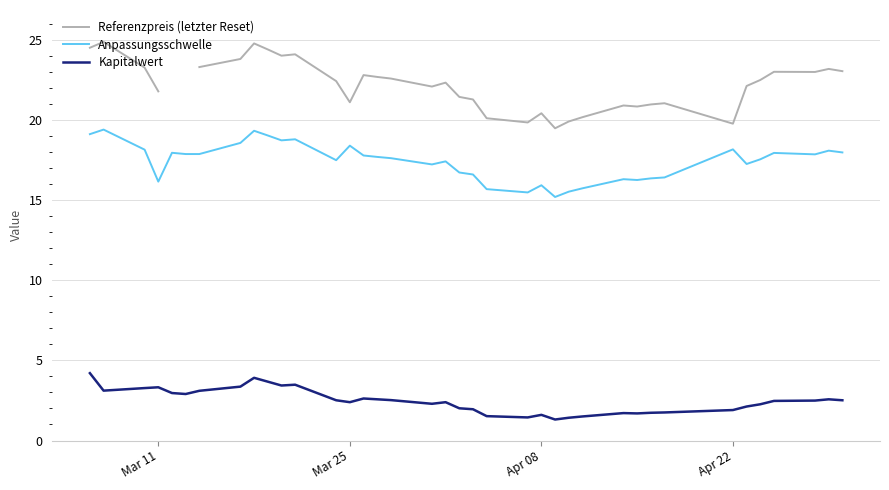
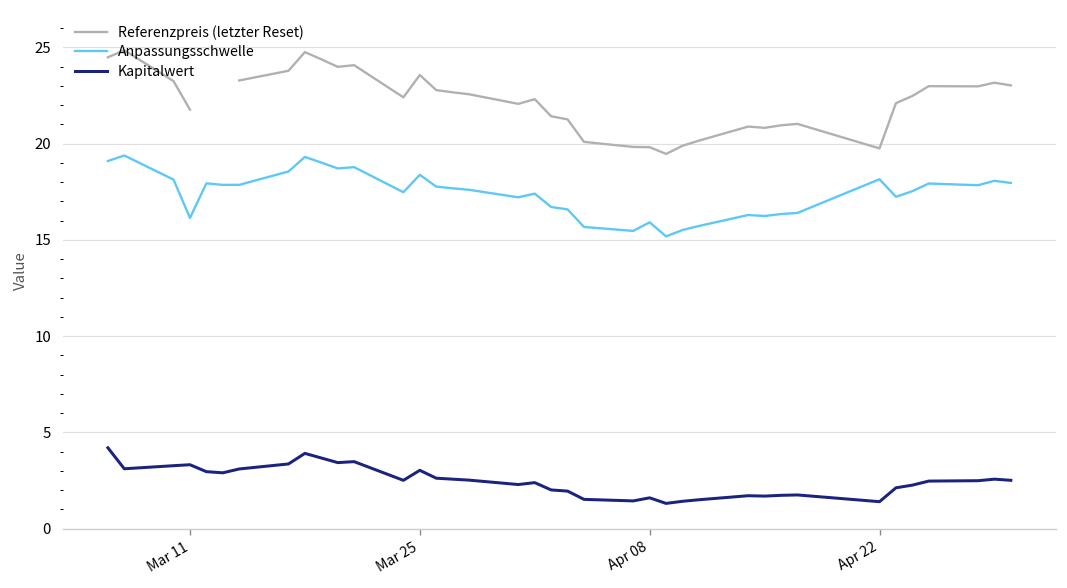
  {
    "Referenzpreis (letzter Reset)": {
      "Mar 11": 21.8,
-     "Mar 25": 21.1,
-     "Apr 08": 20.4,
+     "Mar 25": 23.6,
+     "Apr 08": 19.8,
      "Apr 22": 19.8
    },
    "Anpassungsschwelle": {
      "Mar 11": 16.1,
      "Mar 25": 18.4,
      "Apr 08": 15.9,
      "Apr 22": 18.2
    },
    "Kapitalwert": {
      "Mar 11": 3.3,
-     "Mar 25": 2.4,
+     "Mar 25": 3.0,
      "Apr 08": 1.6,
-     "Apr 22": 1.9
+     "Apr 22": 1.4
    }
  }
